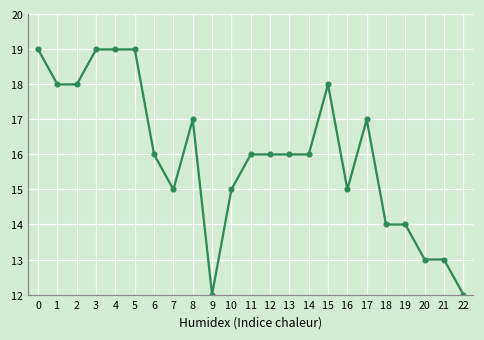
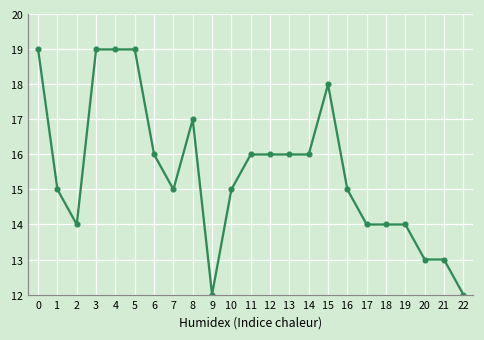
  {
    "0": 19,
-   "1": 18,
-   "2": 18,
+   "1": 15,
+   "2": 14,
    "3": 19,
    "4": 19,
    "5": 19,
    "6": 16,
    "7": 15,
    "8": 17,
    "9": 12,
    "10": 15,
    "11": 16,
    "12": 16,
    "13": 16,
    "14": 16,
    "15": 18,
    "16": 15,
-   "17": 17,
+   "17": 14,
    "18": 14,
    "19": 14,
    "20": 13,
    "21": 13,
    "22": 12
  }
